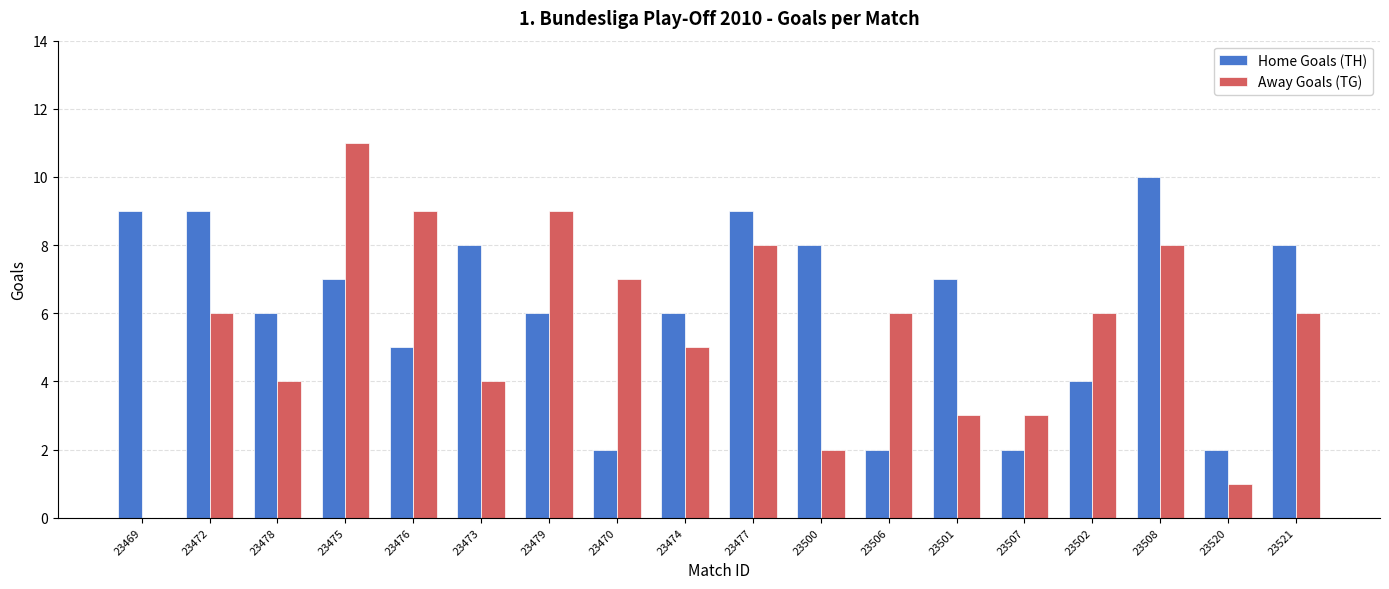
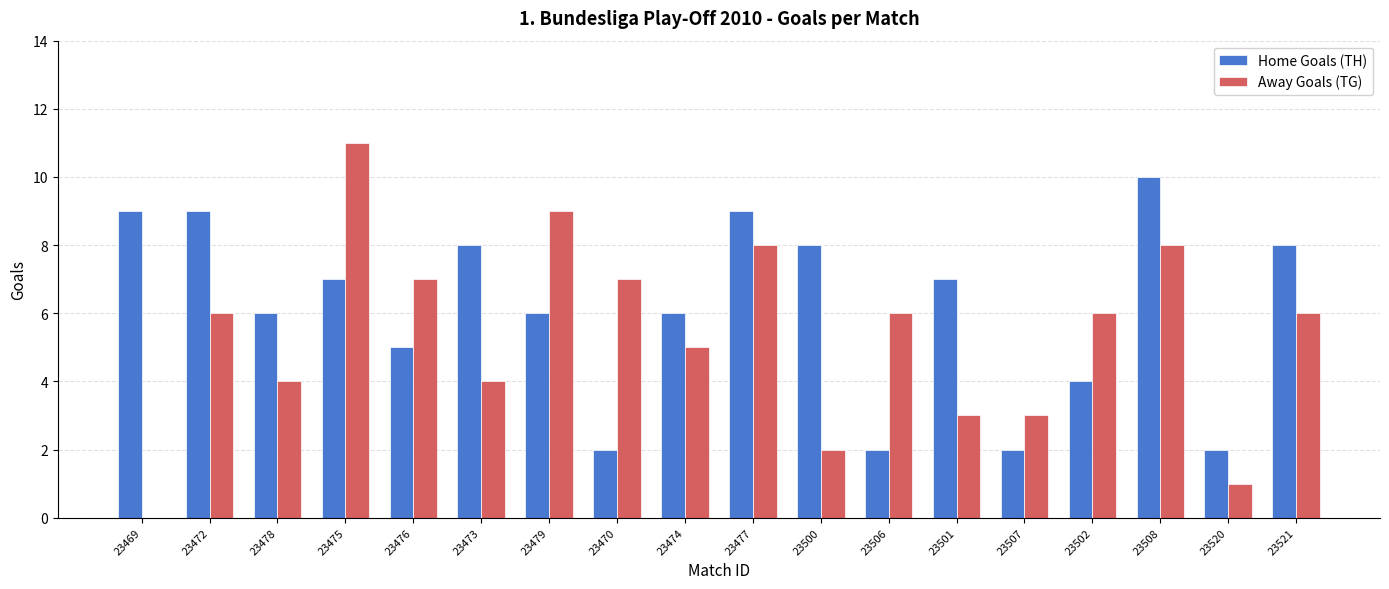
  {
    "Home Goals (TH)": {
      "23469": 9,
      "23472": 9,
      "23478": 6,
      "23475": 7,
      "23476": 5,
      "23473": 8,
      "23479": 6,
      "23470": 2,
      "23474": 6,
      "23477": 9,
      "23500": 8,
      "23506": 2,
      "23501": 7,
      "23507": 2,
      "23502": 4,
      "23508": 10,
      "23520": 2,
      "23521": 8
    },
    "Away Goals (TG)": {
      "23469": 0,
      "23472": 6,
      "23478": 4,
      "23475": 11,
-     "23476": 9,
+     "23476": 7,
      "23473": 4,
      "23479": 9,
      "23470": 7,
      "23474": 5,
      "23477": 8,
      "23500": 2,
      "23506": 6,
      "23501": 3,
      "23507": 3,
      "23502": 6,
      "23508": 8,
      "23520": 1,
      "23521": 6
    }
  }
